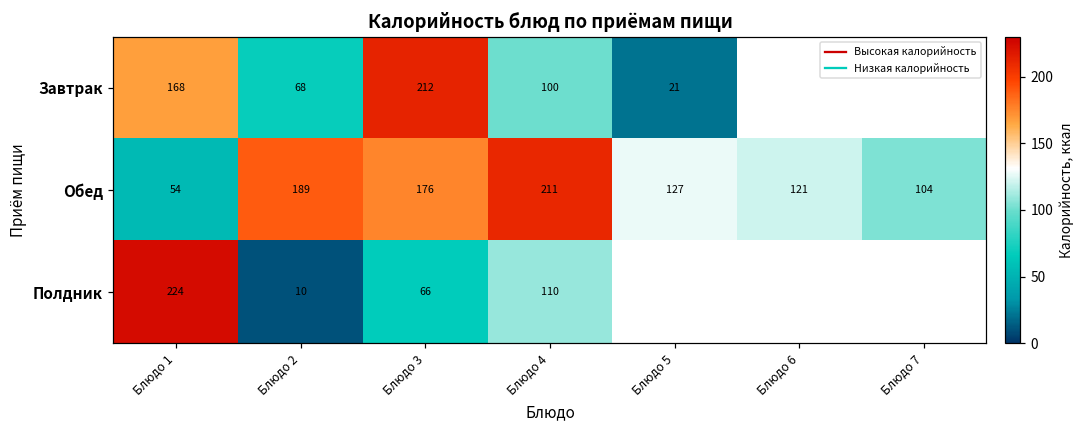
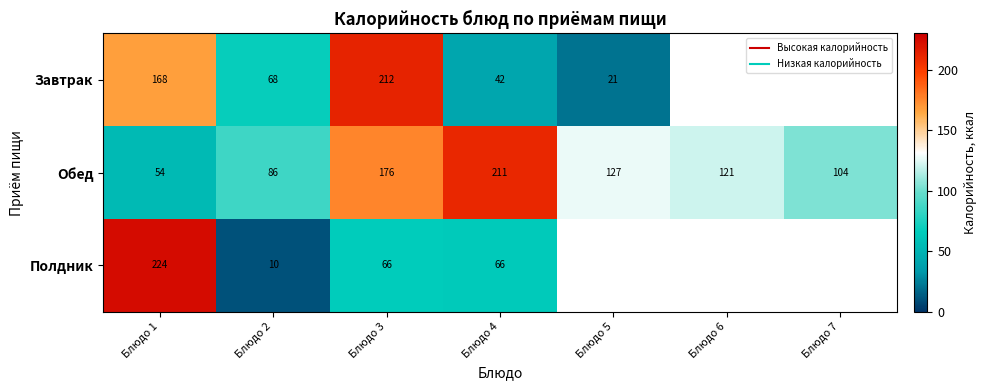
  {
    "Завтрак": {
      "Блюдо 1": 168,
      "Блюдо 2": 68,
      "Блюдо 3": 212,
-     "Блюдо 4": 100,
+     "Блюдо 4": 42,
      "Блюдо 5": 21
    },
    "Обед": {
      "Блюдо 1": 54,
-     "Блюдо 2": 189,
+     "Блюдо 2": 86,
      "Блюдо 3": 176,
      "Блюдо 4": 211,
      "Блюдо 5": 127,
      "Блюдо 6": 121,
      "Блюдо 7": 104
    },
    "Полдник": {
      "Блюдо 1": 224,
      "Блюдо 2": 10,
      "Блюдо 3": 66,
-     "Блюдо 4": 110
+     "Блюдо 4": 66
    }
  }
